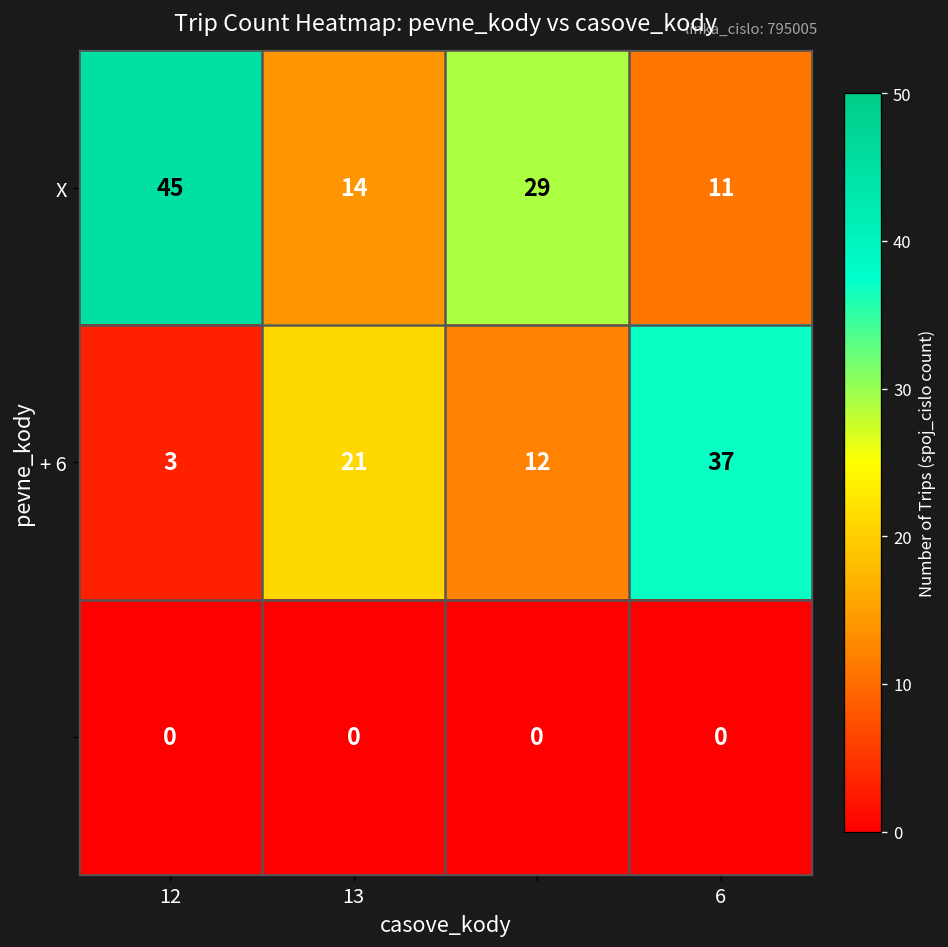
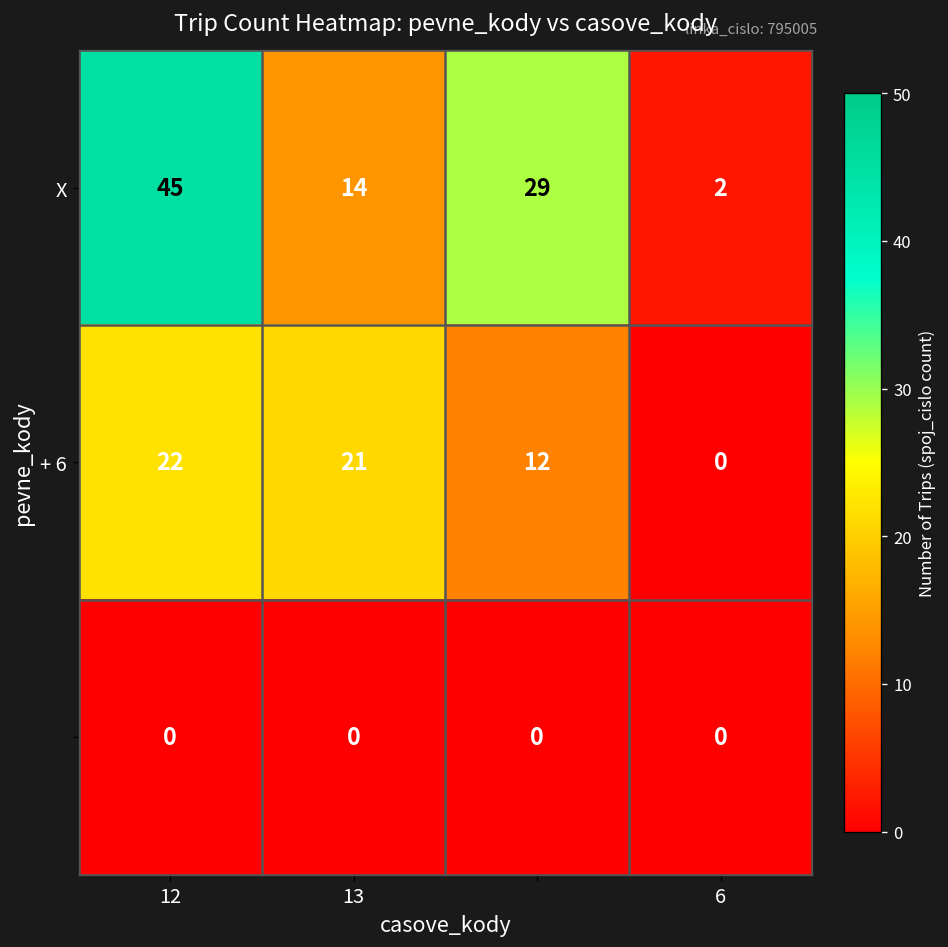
  {
    "X": {
      "12": 45,
      "13": 14,
-     "6": 11
+     "6": 2
    },
    "+ 6": {
-     "12": 3,
+     "12": 22,
      "13": 21,
-     "6": 37
+     "6": 0
    }
  }
